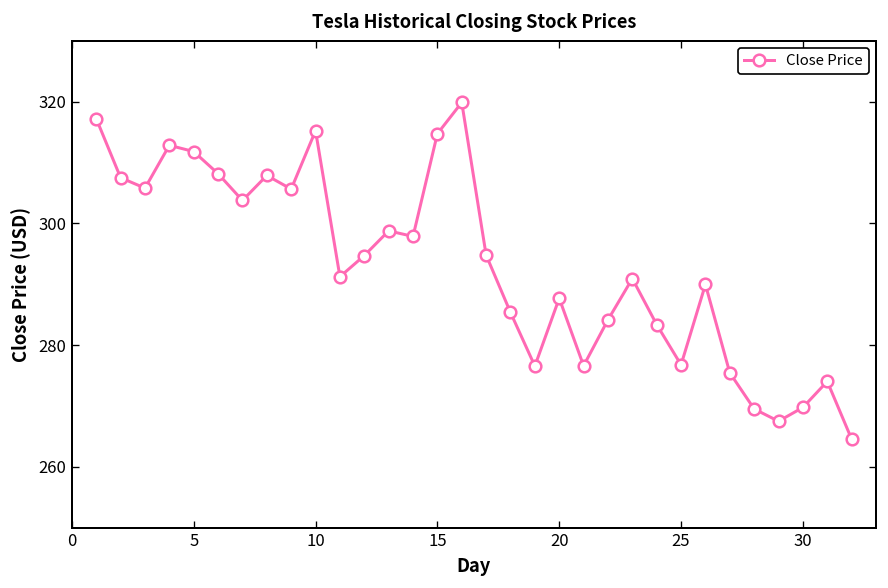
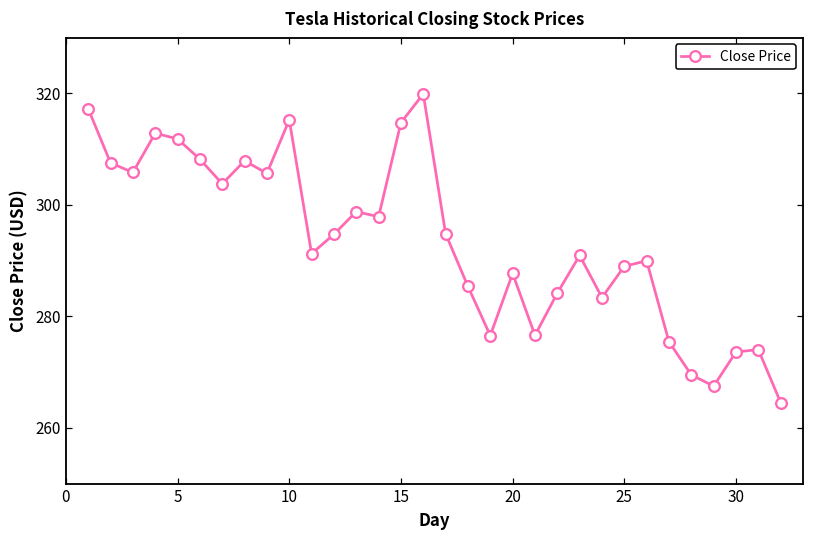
  {
    "5": 312,
    "10": 315,
    "15": 315,
    "20": 288,
-   "25": 277,
-   "30": 270
+   "25": 289,
+   "30": 274
  }
